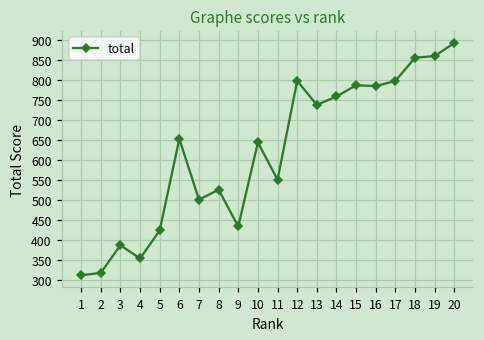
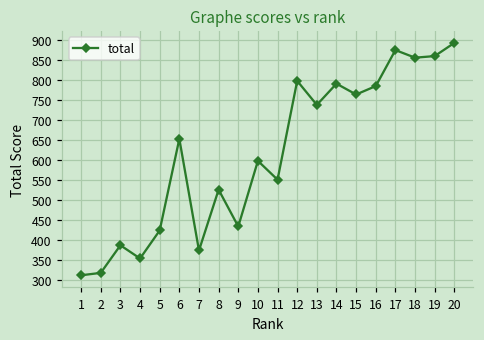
  {
    "1": 310,
    "2": 320,
    "3": 390,
    "4": 360,
    "5": 430,
    "6": 650,
-   "7": 500,
+   "7": 380,
    "8": 530,
    "9": 440,
-   "10": 650,
+   "10": 600,
    "11": 550,
    "12": 800,
    "13": 740,
-   "14": 760,
-   "15": 790,
+   "14": 790,
+   "15": 770,
    "16": 790,
-   "17": 800,
+   "17": 880,
    "18": 860,
    "19": 860,
    "20": 890
  }
